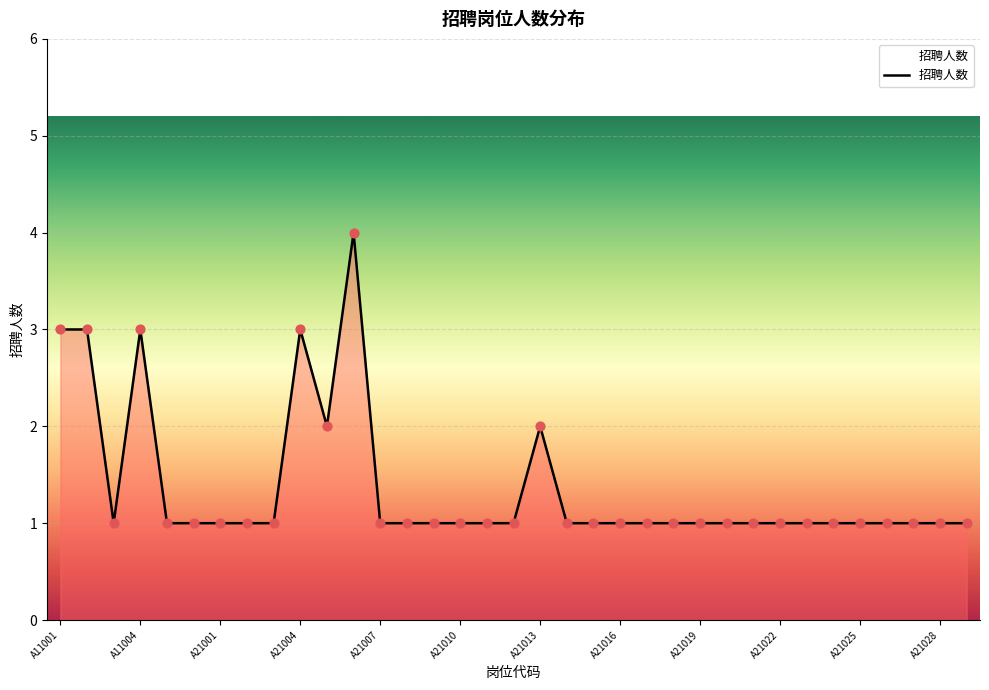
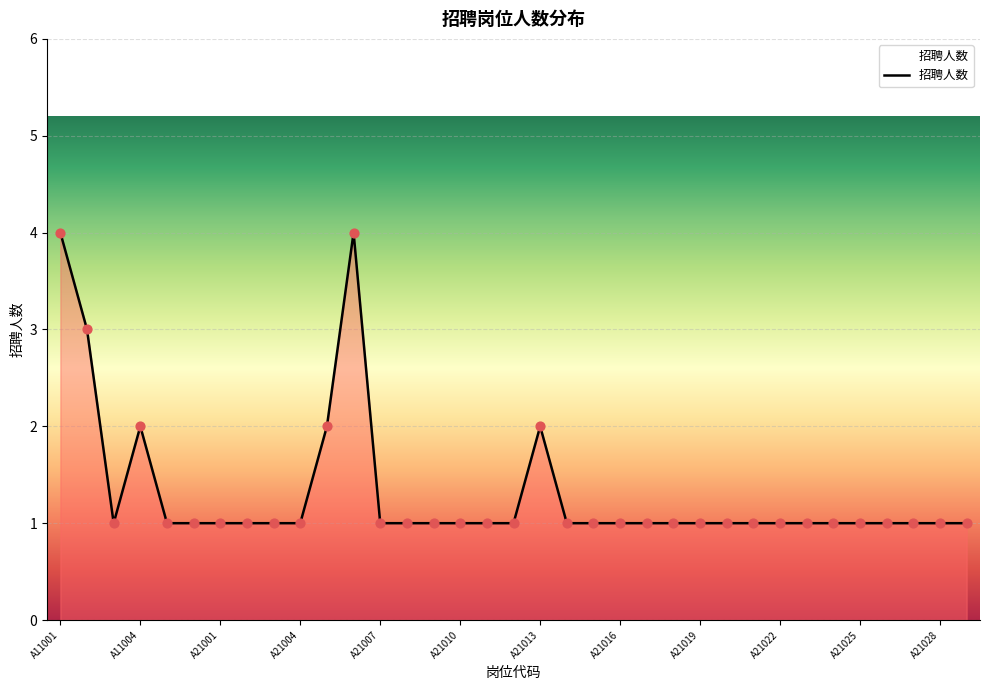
  {
-   "A11001": 3,
-   "A11004": 3,
+   "A11001": 4,
+   "A11004": 2,
    "A21001": 1,
-   "A21004": 3,
+   "A21004": 1,
    "A21007": 1,
    "A21010": 1,
    "A21013": 2,
    "A21016": 1,
    "A21019": 1,
    "A21022": 1,
    "A21025": 1,
    "A21028": 1
  }
